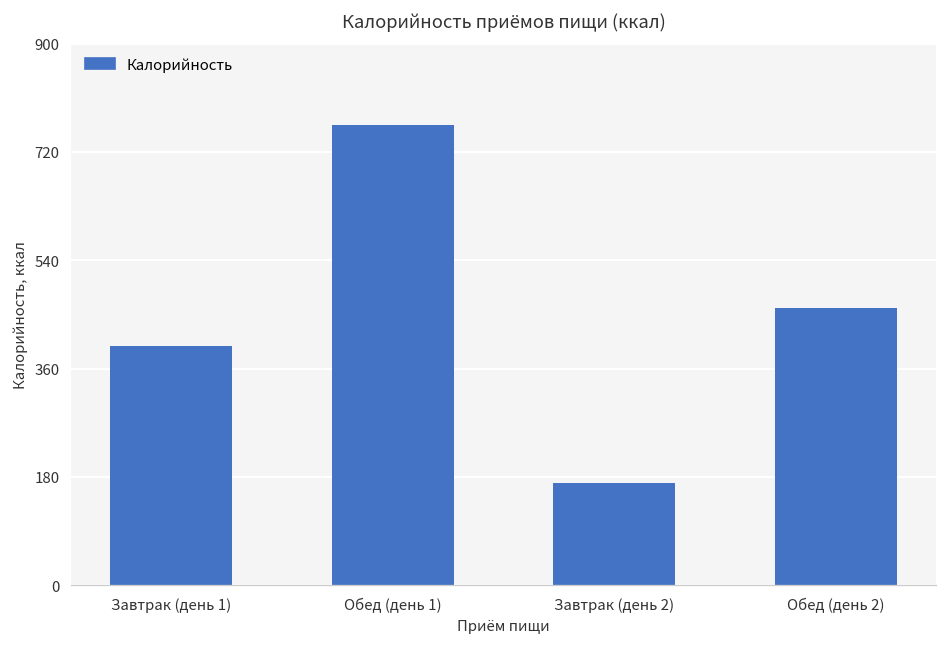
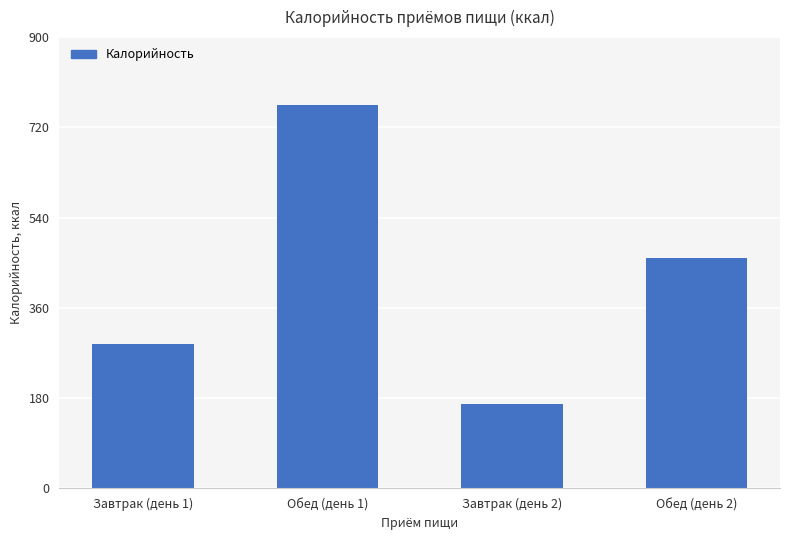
  {
-   "Завтрак (день 1)": 400,
+   "Завтрак (день 1)": 290,
    "Обед (день 1)": 760,
    "Завтрак (день 2)": 170,
    "Обед (день 2)": 460
  }
